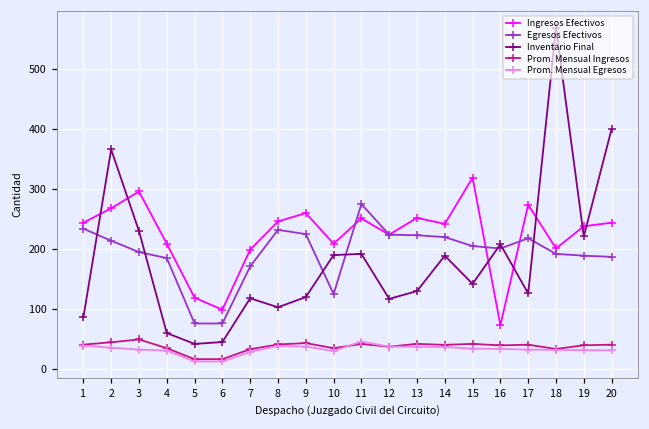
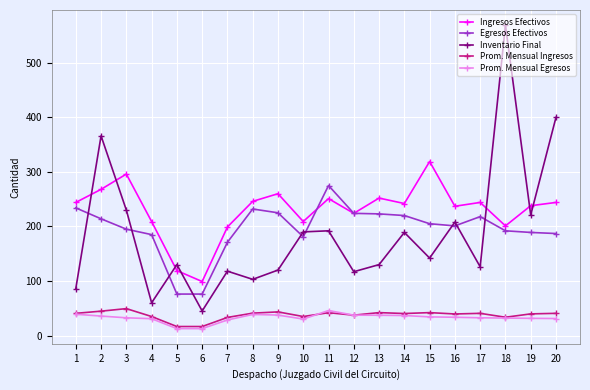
  {
    "Ingresos Efectivos": {
      "1": 240,
      "2": 270,
      "3": 300,
      "4": 210,
      "5": 120,
      "6": 100,
      "7": 200,
      "8": 250,
      "9": 260,
      "10": 210,
      "11": 250,
      "13": 250,
      "14": 240,
      "15": 320,
-     "16": 70,
-     "17": 270,
+     "16": 240,
+     "17": 240,
      "18": 200,
      "19": 240,
      "20": 240
    },
    "Egresos Efectivos": {
      "1": 230,
      "2": 210,
      "3": 200,
      "4": 190,
      "5": 80,
      "6": 80,
      "7": 170,
      "8": 230,
      "9": 230,
-     "10": 130,
+     "10": 180,
      "11": 280,
      "13": 220,
      "14": 220,
      "15": 210,
      "16": 200,
      "17": 220,
      "18": 190,
      "19": 190,
      "20": 190
    },
    "Inventario Final": {
      "1": 90,
      "2": 370,
      "3": 230,
      "4": 60,
-     "5": 40,
+     "5": 130,
      "6": 50,
      "7": 120,
      "8": 100,
      "9": 120,
      "10": 190,
      "11": 190,
      "12": 120,
      "13": 130,
      "14": 190,
      "15": 140,
      "16": 210,
      "17": 130,
      "19": 220,
      "20": 400
    },
    "Prom. Mensual Ingresos": {
      "2": 40,
      "3": 50,
      "7": 30,
      "9": 40,
      "10": 30,
      "13": 40,
      "15": 40,
      "16": 40,
      "17": 40,
      "19": 40,
      "20": 40
    },
    "Prom. Mensual Egresos": {
      "2": 40,
      "3": 30,
      "7": 30,
      "9": 40,
      "10": 30,
      "13": 40,
      "15": 30,
      "16": 30,
      "17": 30,
      "19": 30,
      "20": 30
    }
  }
